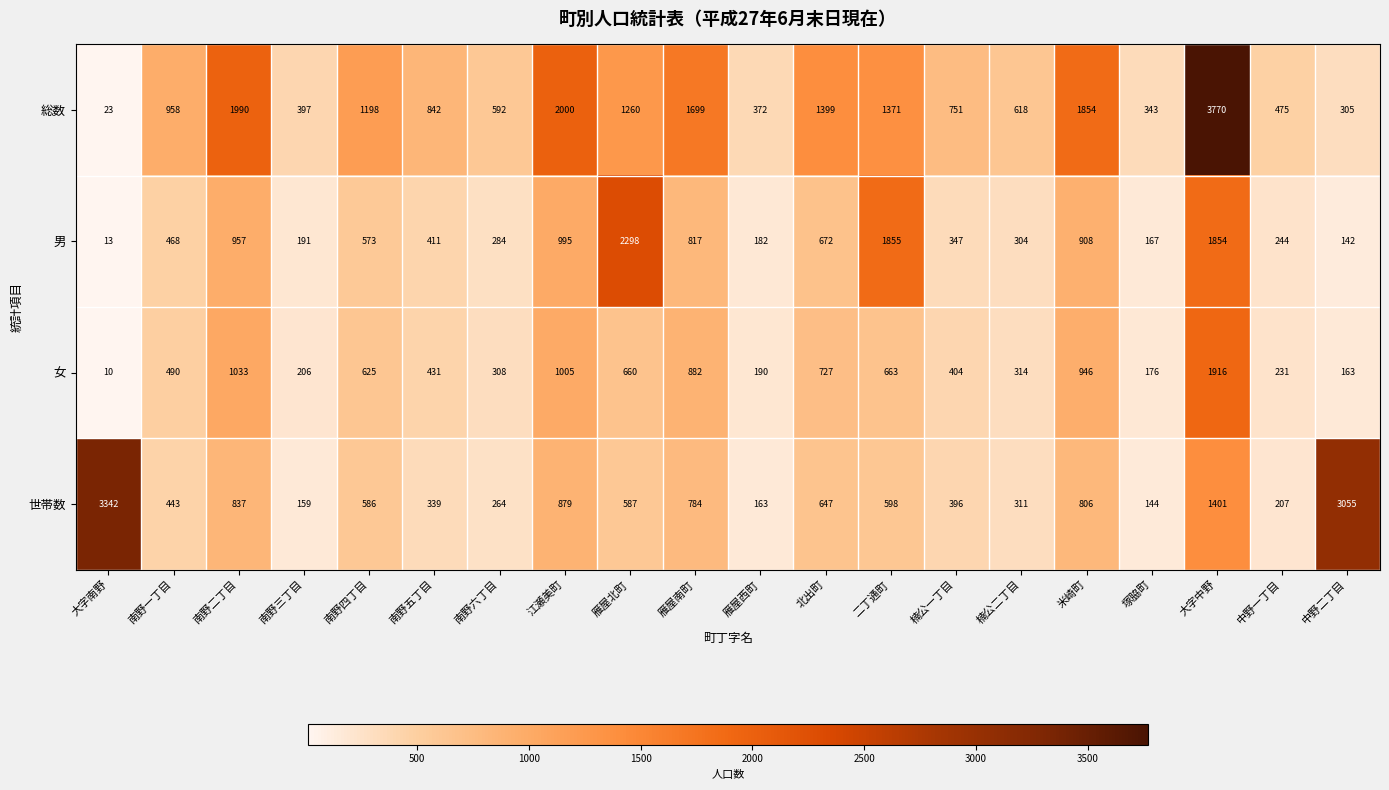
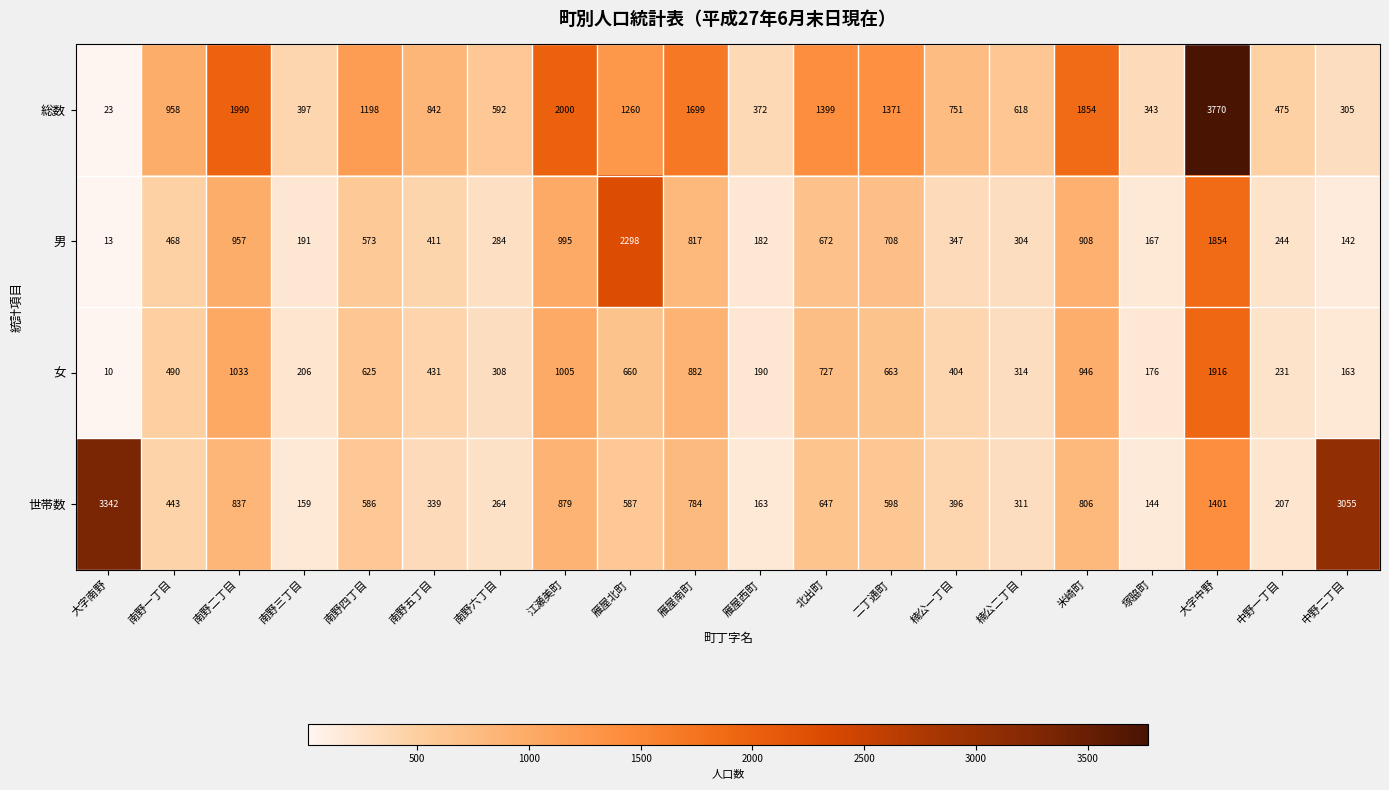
  {
    "総数": {
      "大字南野": 23,
      "南野一丁目": 958,
      "南野二丁目": 1990,
      "南野三丁目": 397,
      "南野四丁目": 1198,
      "南野五丁目": 842,
      "南野六丁目": 592,
      "江瀬美町": 2000,
      "雁屋北町": 1260,
      "雁屋南町": 1699,
      "雁屋西町": 372,
      "北出町": 1399,
      "二丁通町": 1371,
      "楠公一丁目": 751,
      "楠公二丁目": 618,
      "米崎町": 1854,
      "塚脇町": 343,
      "大字中野": 3770,
      "中野一丁目": 475,
      "中野二丁目": 305
    },
    "男": {
      "大字南野": 13,
      "南野一丁目": 468,
      "南野二丁目": 957,
      "南野三丁目": 191,
      "南野四丁目": 573,
      "南野五丁目": 411,
      "南野六丁目": 284,
      "江瀬美町": 995,
      "雁屋北町": 2298,
      "雁屋南町": 817,
      "雁屋西町": 182,
      "北出町": 672,
-     "二丁通町": 1855,
+     "二丁通町": 708,
      "楠公一丁目": 347,
      "楠公二丁目": 304,
      "米崎町": 908,
      "塚脇町": 167,
      "大字中野": 1854,
      "中野一丁目": 244,
      "中野二丁目": 142
    },
    "女": {
      "大字南野": 10,
      "南野一丁目": 490,
      "南野二丁目": 1033,
      "南野三丁目": 206,
      "南野四丁目": 625,
      "南野五丁目": 431,
      "南野六丁目": 308,
      "江瀬美町": 1005,
      "雁屋北町": 660,
      "雁屋南町": 882,
      "雁屋西町": 190,
      "北出町": 727,
      "二丁通町": 663,
      "楠公一丁目": 404,
      "楠公二丁目": 314,
      "米崎町": 946,
      "塚脇町": 176,
      "大字中野": 1916,
      "中野一丁目": 231,
      "中野二丁目": 163
    },
    "世帯数": {
      "大字南野": 3342,
      "南野一丁目": 443,
      "南野二丁目": 837,
      "南野三丁目": 159,
      "南野四丁目": 586,
      "南野五丁目": 339,
      "南野六丁目": 264,
      "江瀬美町": 879,
      "雁屋北町": 587,
      "雁屋南町": 784,
      "雁屋西町": 163,
      "北出町": 647,
      "二丁通町": 598,
      "楠公一丁目": 396,
      "楠公二丁目": 311,
      "米崎町": 806,
      "塚脇町": 144,
      "大字中野": 1401,
      "中野一丁目": 207,
      "中野二丁目": 3055
    }
  }
